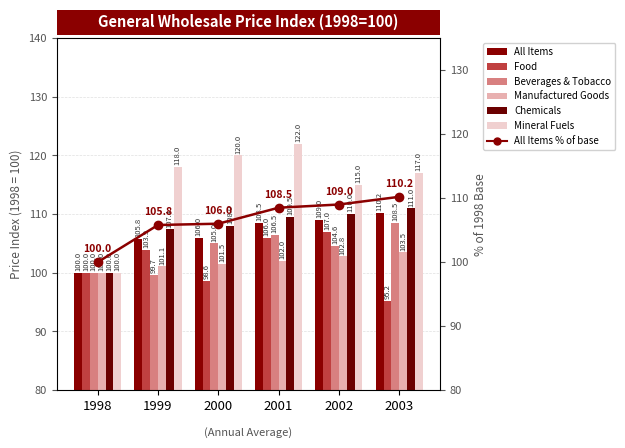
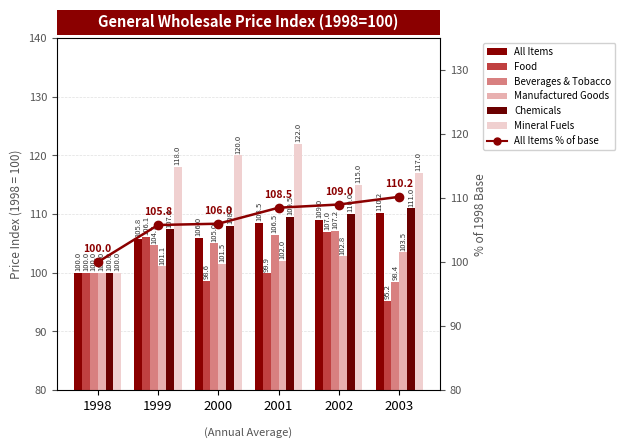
  {
    "Food": {
      "1998": 100.0,
-     "1999": 103.9,
+     "1999": 106.1,
      "2000": 98.6,
-     "2001": 106.0,
+     "2001": 99.9,
      "2002": 107.0,
      "2003": 95.2
    },
    "Beverages & Tobacco": {
-     "1999": 99.7,
+     "1999": 104.7,
      "2001": 106.5,
-     "2002": 104.6,
-     "2003": 108.5
+     "2002": 107.2,
+     "2003": 98.4
    }
  }
